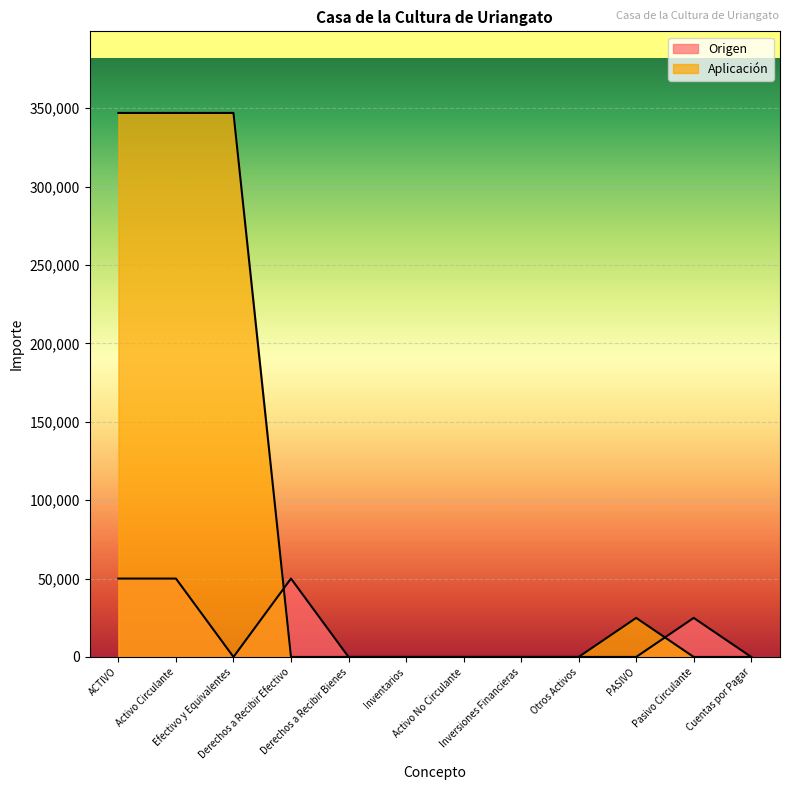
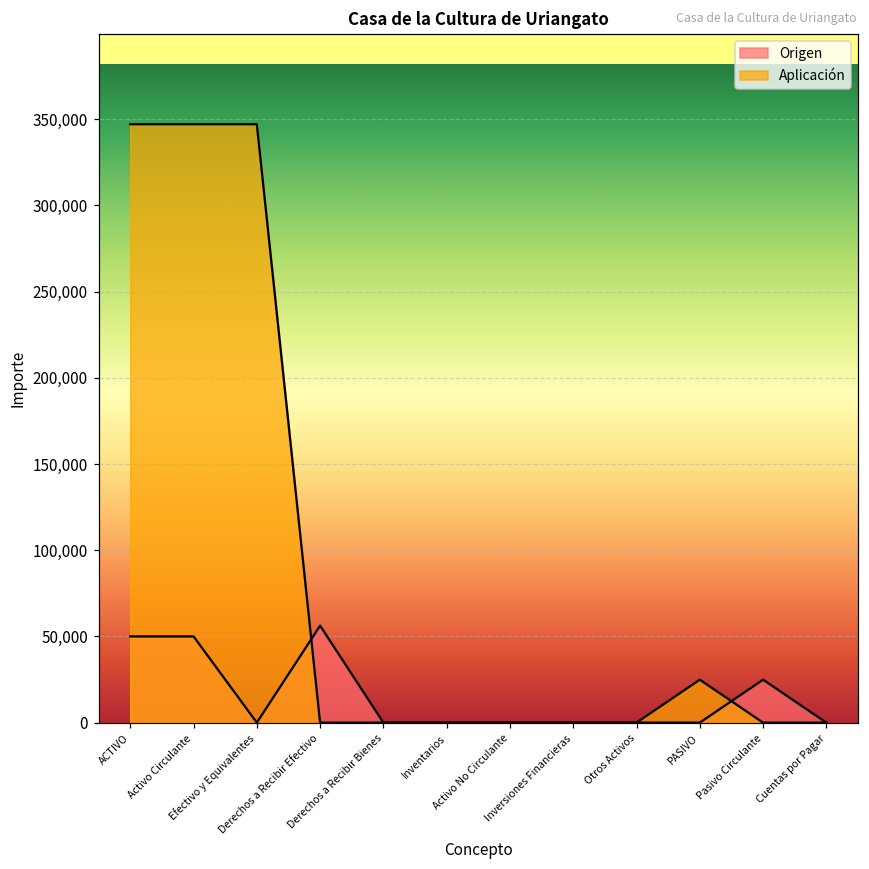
  {
    "Origen": {
      "ACTIVO": "50,000",
      "Activo Circulante": "50,000",
      "Efectivo y Equivalentes": "0",
-     "Derechos a Recibir Efectivo": "50,000",
+     "Derechos a Recibir Efectivo": "56,000",
      "PASIVO": "0",
      "Pasivo Circulante": "25,000"
    },
    "Aplicación": {
      "ACTIVO": "347,000",
      "Activo Circulante": "347,000",
      "Efectivo y Equivalentes": "347,000",
      "Derechos a Recibir Efectivo": "0",
      "PASIVO": "25,000",
      "Pasivo Circulante": "0"
    }
  }
